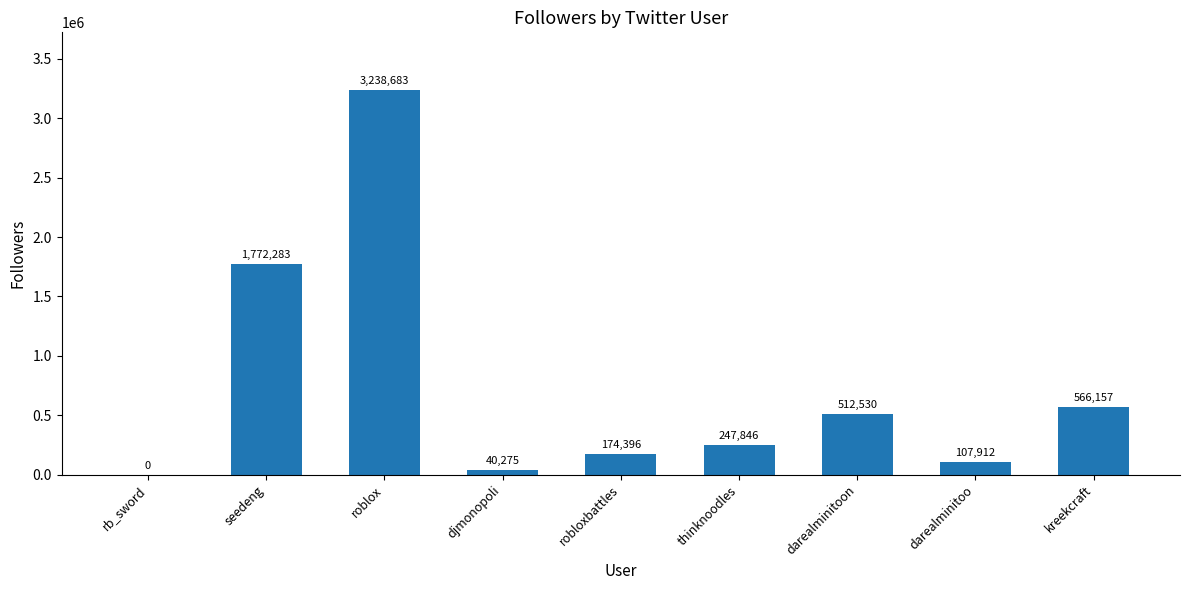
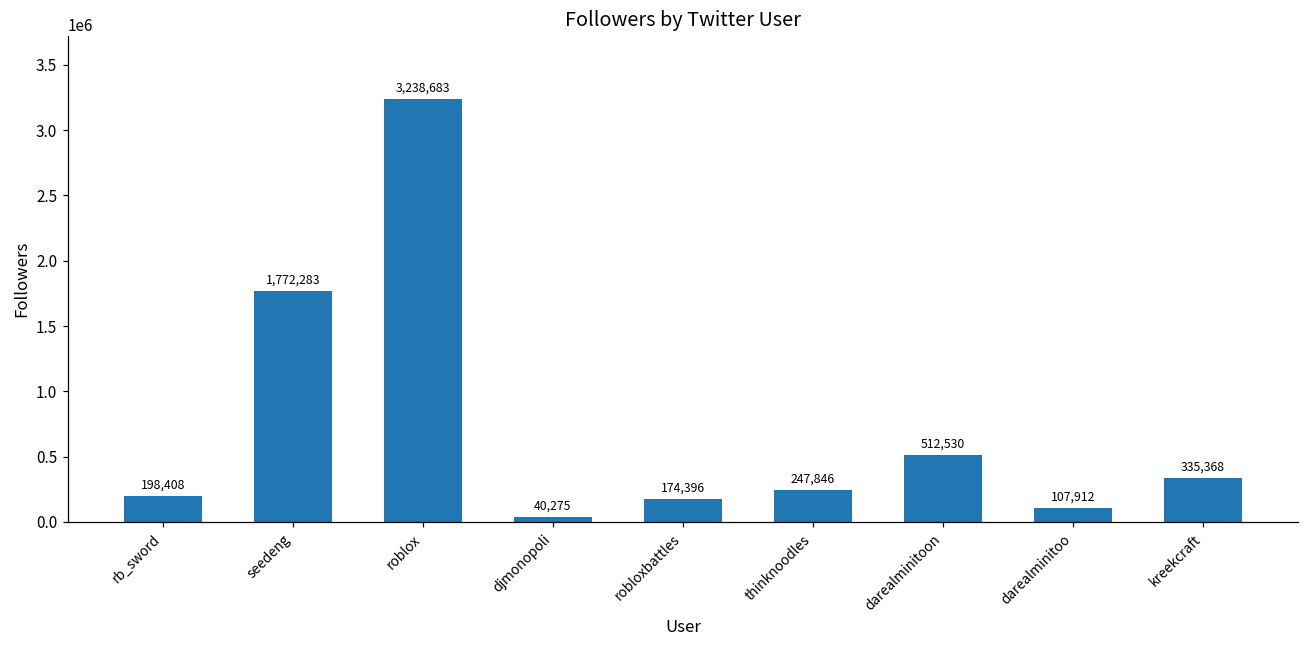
  {
-   "rb_sword": "0",
+   "rb_sword": "198,408",
    "seedeng": "1,772,283",
    "roblox": "3,238,683",
    "djmonopoli": "40,275",
    "robloxbattles": "174,396",
    "thinknoodles": "247,846",
    "darealminitoon": "512,530",
    "darealminitoo": "107,912",
-   "kreekcraft": "566,157"
+   "kreekcraft": "335,368"
  }
